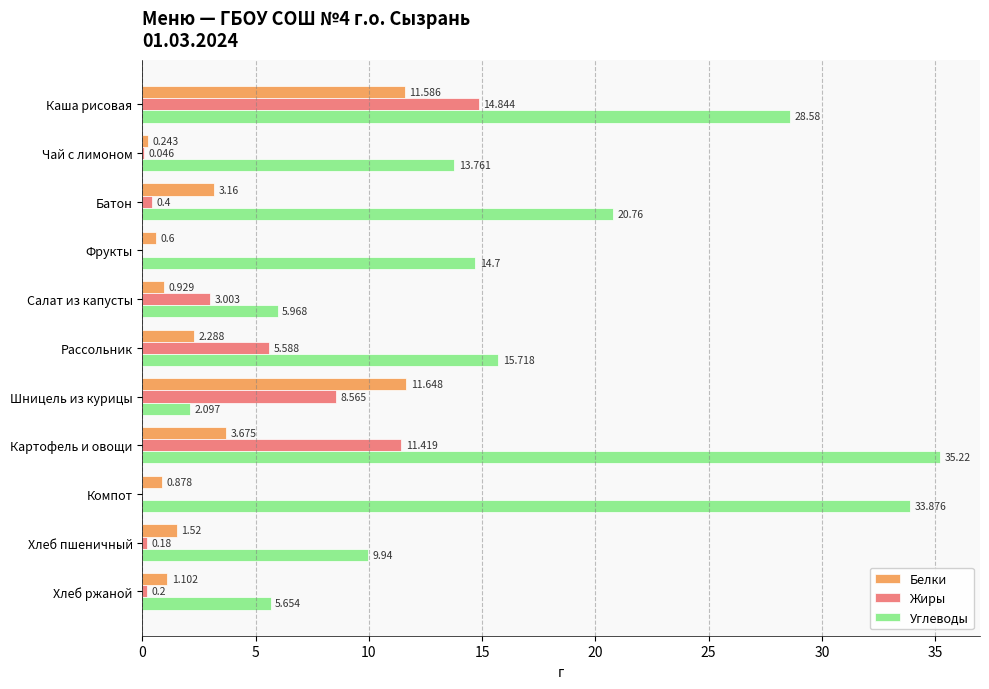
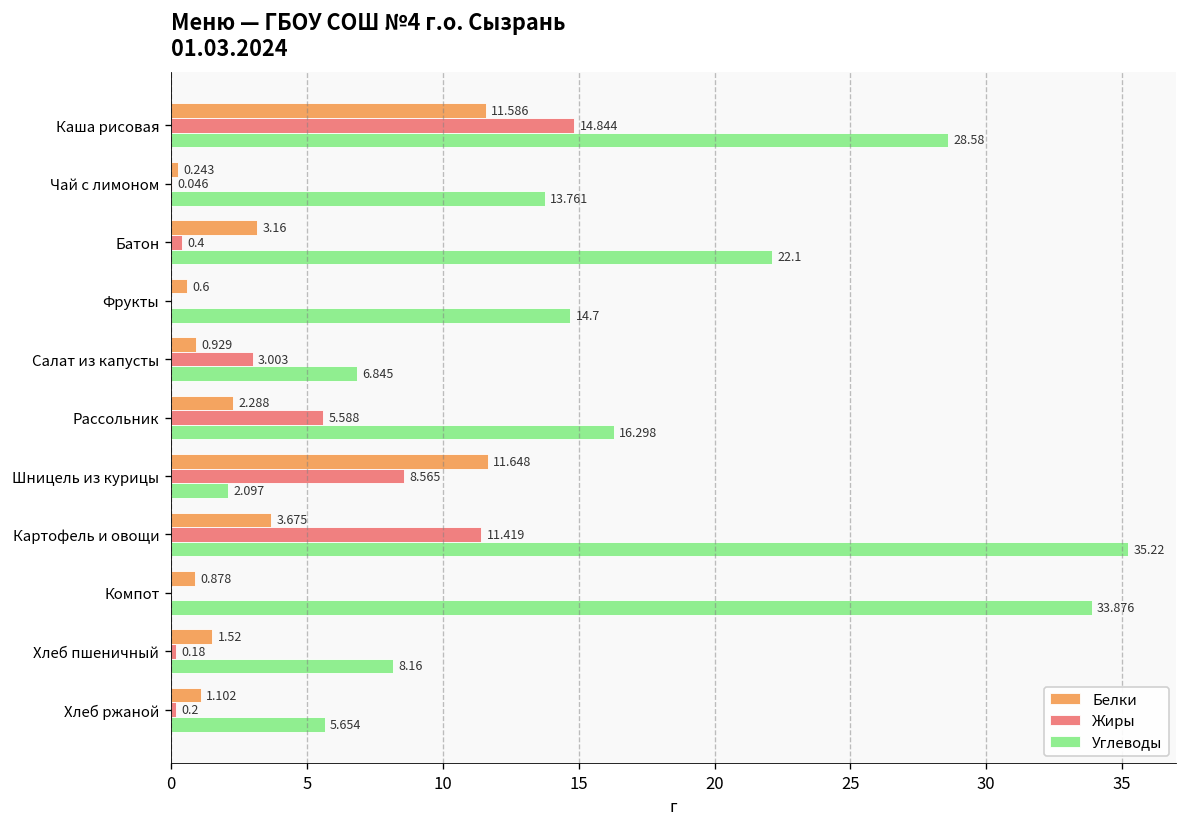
  {
    "Углеводы": {
      "Каша рисовая": 28.58,
      "Чай с лимоном": 13.761,
-     "Батон": 20.76,
+     "Батон": 22.1,
      "Фрукты": 14.7,
-     "Салат из капусты": 5.968,
-     "Рассольник": 15.718,
+     "Салат из капусты": 6.845,
+     "Рассольник": 16.298,
      "Шницель из курицы": 2.097,
      "Картофель и овощи": 35.22,
      "Компот": 33.876,
-     "Хлеб пшеничный": 9.94,
+     "Хлеб пшеничный": 8.16,
      "Хлеб ржаной": 5.654
    }
  }
